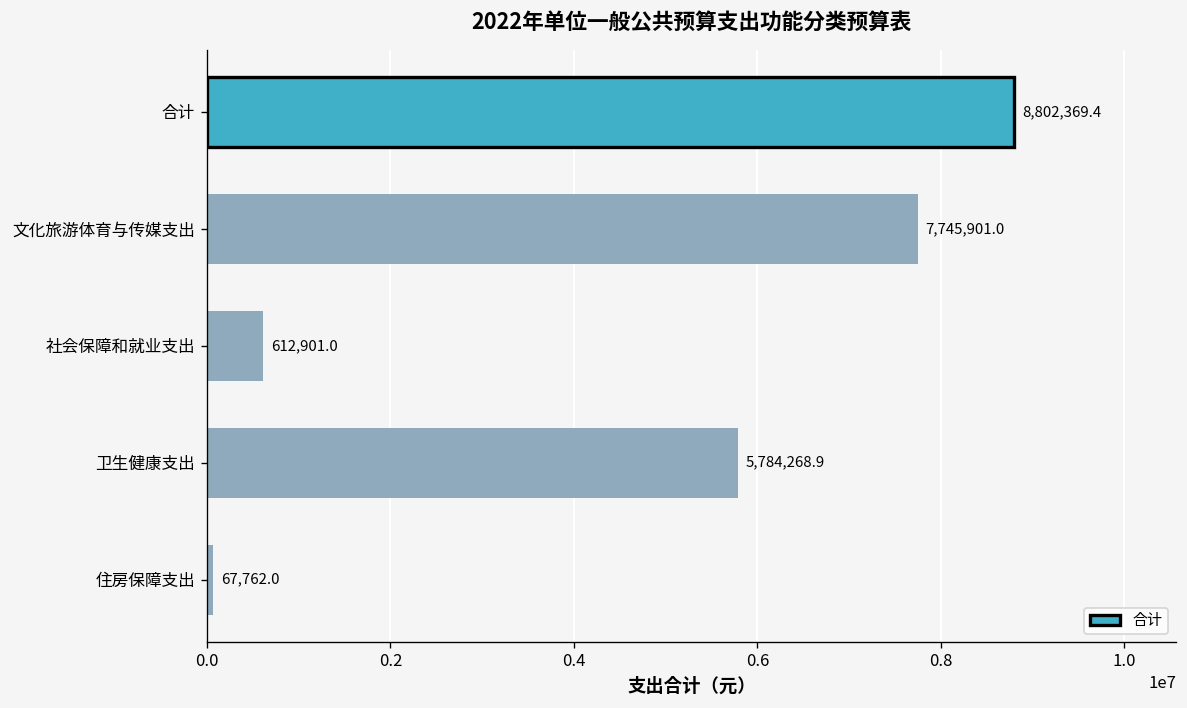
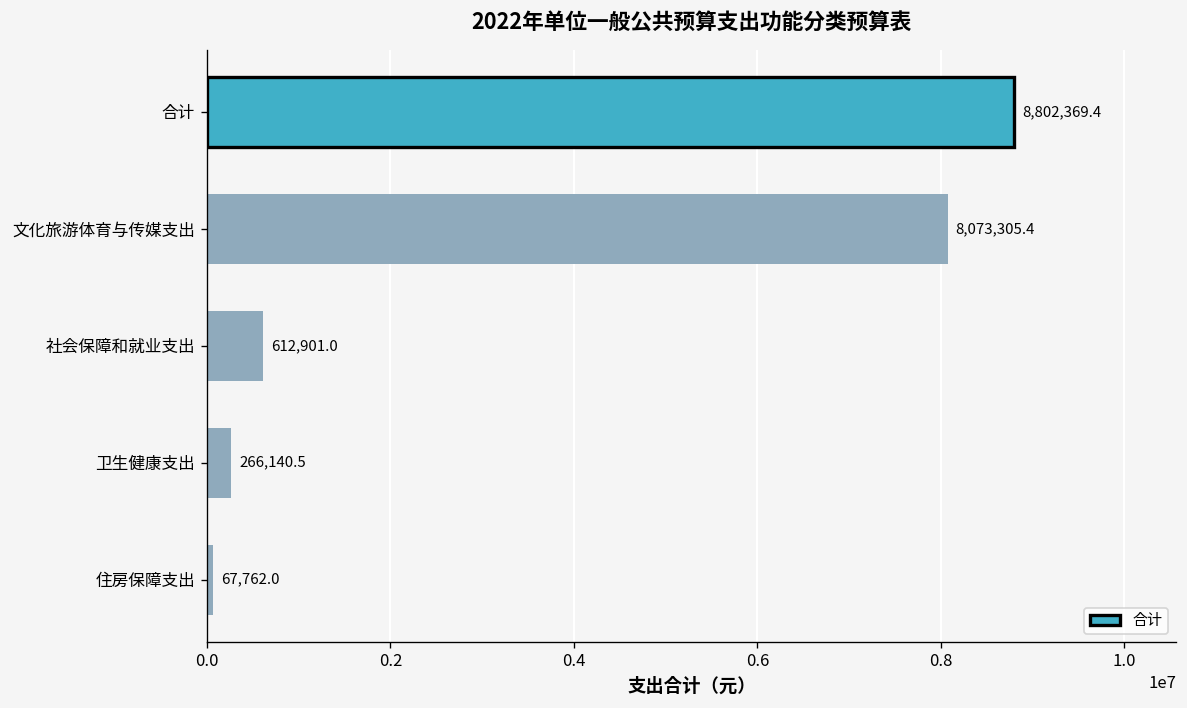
  {
    "合计": "8,802,369.4",
-   "文化旅游体育与传媒支出": "7,745,901.0",
+   "文化旅游体育与传媒支出": "8,073,305.4",
    "社会保障和就业支出": "612,901.0",
-   "卫生健康支出": "5,784,268.9",
+   "卫生健康支出": "266,140.5",
    "住房保障支出": "67,762.0"
  }
